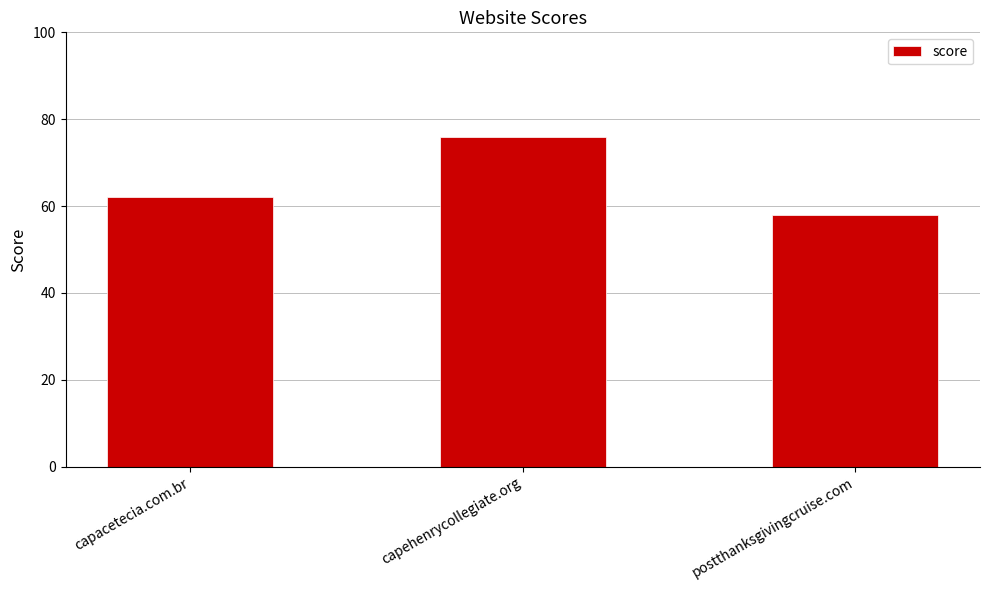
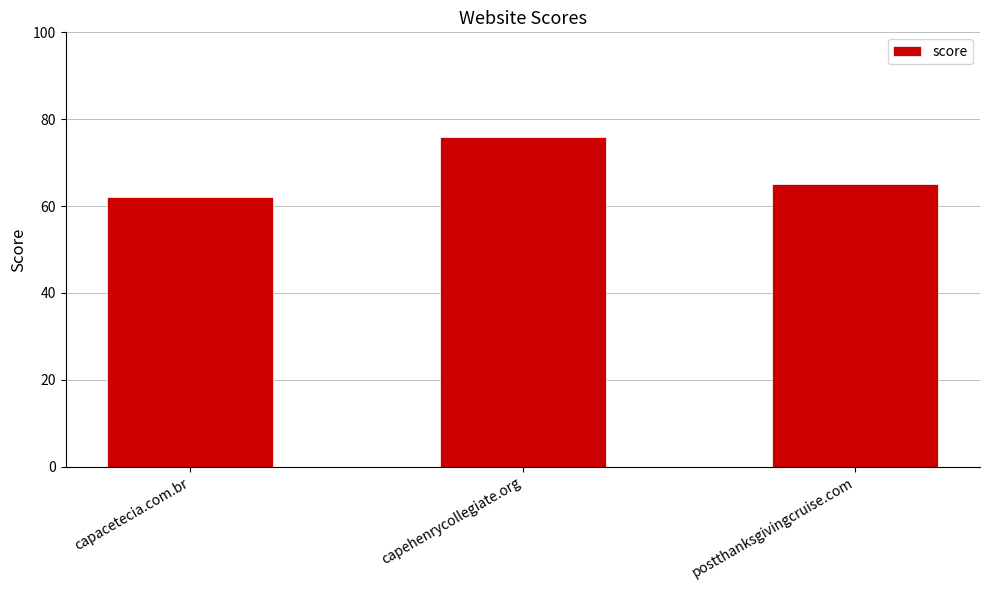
  {
    "capacetecia.com.br": 62,
    "capehenrycollegiate.org": 76,
-   "postthanksgivingcruise.com": 58
+   "postthanksgivingcruise.com": 65
  }
